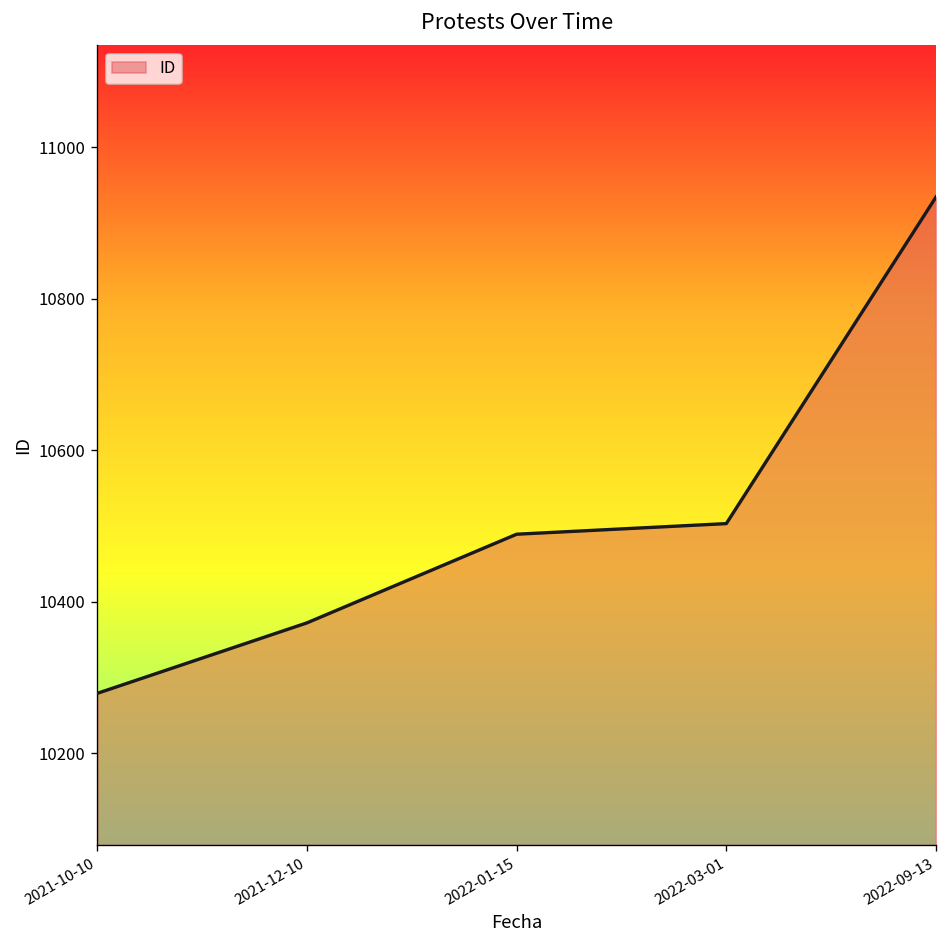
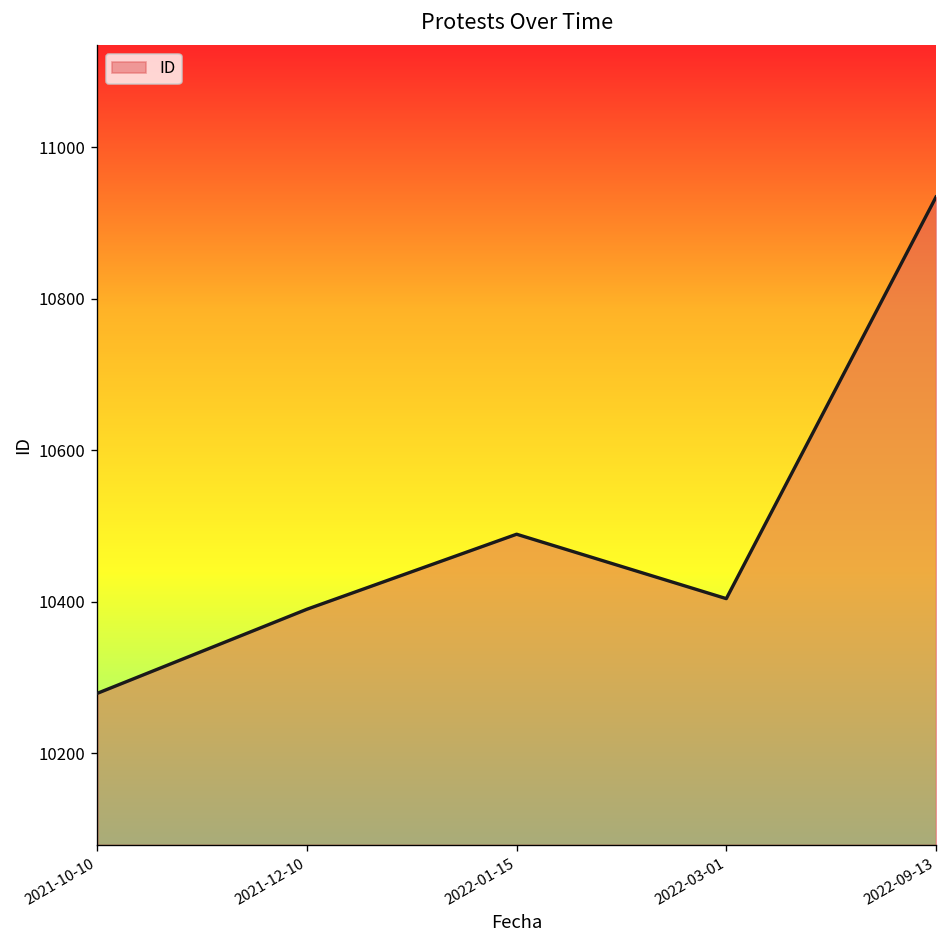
  {
    "2021-10-10": 10280,
-   "2021-12-10": 10370,
+   "2021-12-10": 10390,
    "2022-01-15": 10490,
-   "2022-03-01": 10500,
+   "2022-03-01": 10400,
    "2022-09-13": 10930
  }
